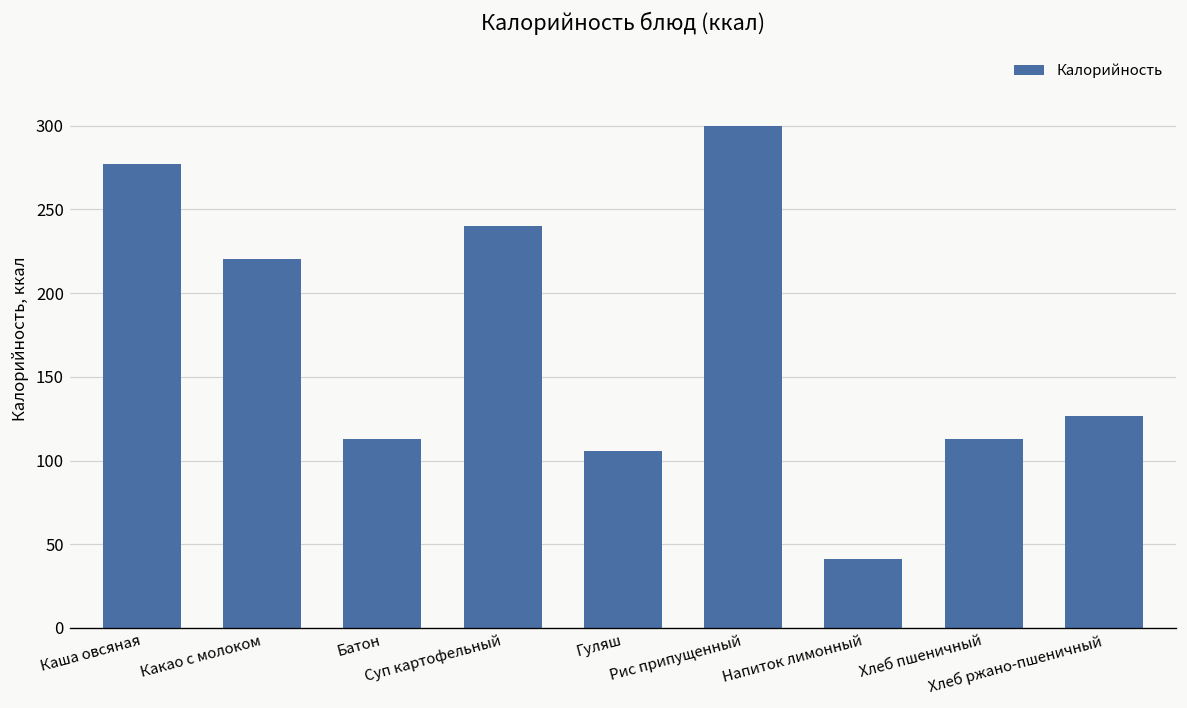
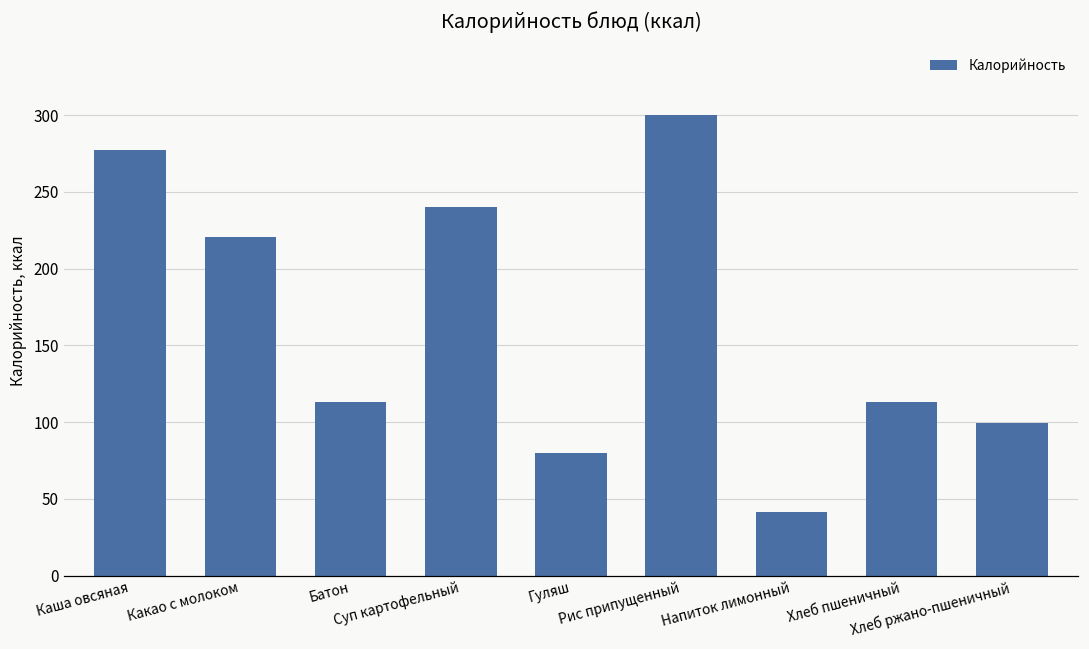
  {
    "Каша овсяная": 277,
    "Какао с молоком": 221,
    "Батон": 113,
    "Суп картофельный": 240,
-   "Гуляш": 106,
+   "Гуляш": 80,
    "Рис припущенный": 300,
    "Напиток лимонный": 41,
    "Хлеб пшеничный": 113,
-   "Хлеб ржано-пшеничный": 127
+   "Хлеб ржано-пшеничный": 100
  }
